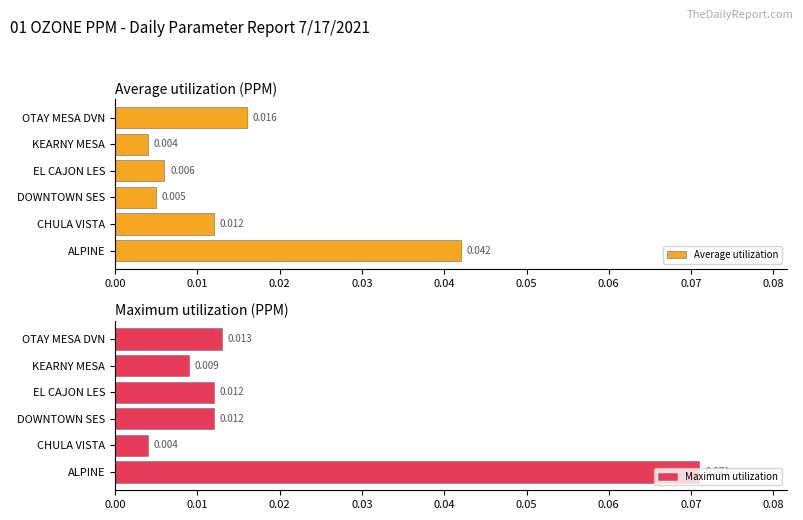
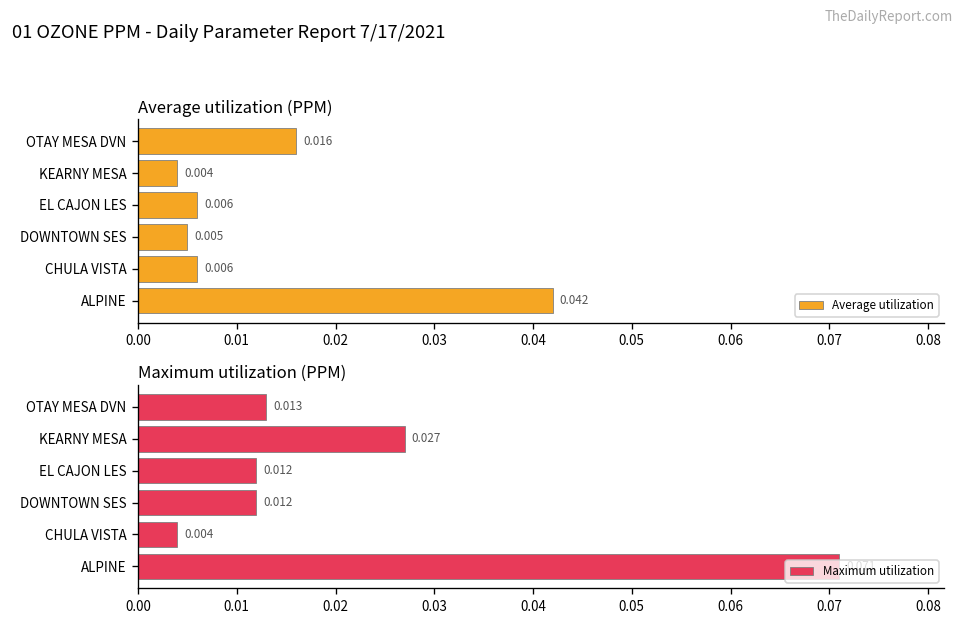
  {
    "Average utilization (PPM)": {
      "OTAY MESA DVN": 0.016,
      "KEARNY MESA": 0.004,
      "EL CAJON LES": 0.006,
      "DOWNTOWN SES": 0.005,
-     "CHULA VISTA": 0.012,
+     "CHULA VISTA": 0.006,
      "ALPINE": 0.042
    },
    "Maximum utilization (PPM)": {
      "OTAY MESA DVN": 0.013,
-     "KEARNY MESA": 0.009,
+     "KEARNY MESA": 0.027,
      "EL CAJON LES": 0.012,
      "DOWNTOWN SES": 0.012,
      "CHULA VISTA": 0.004
    }
  }
